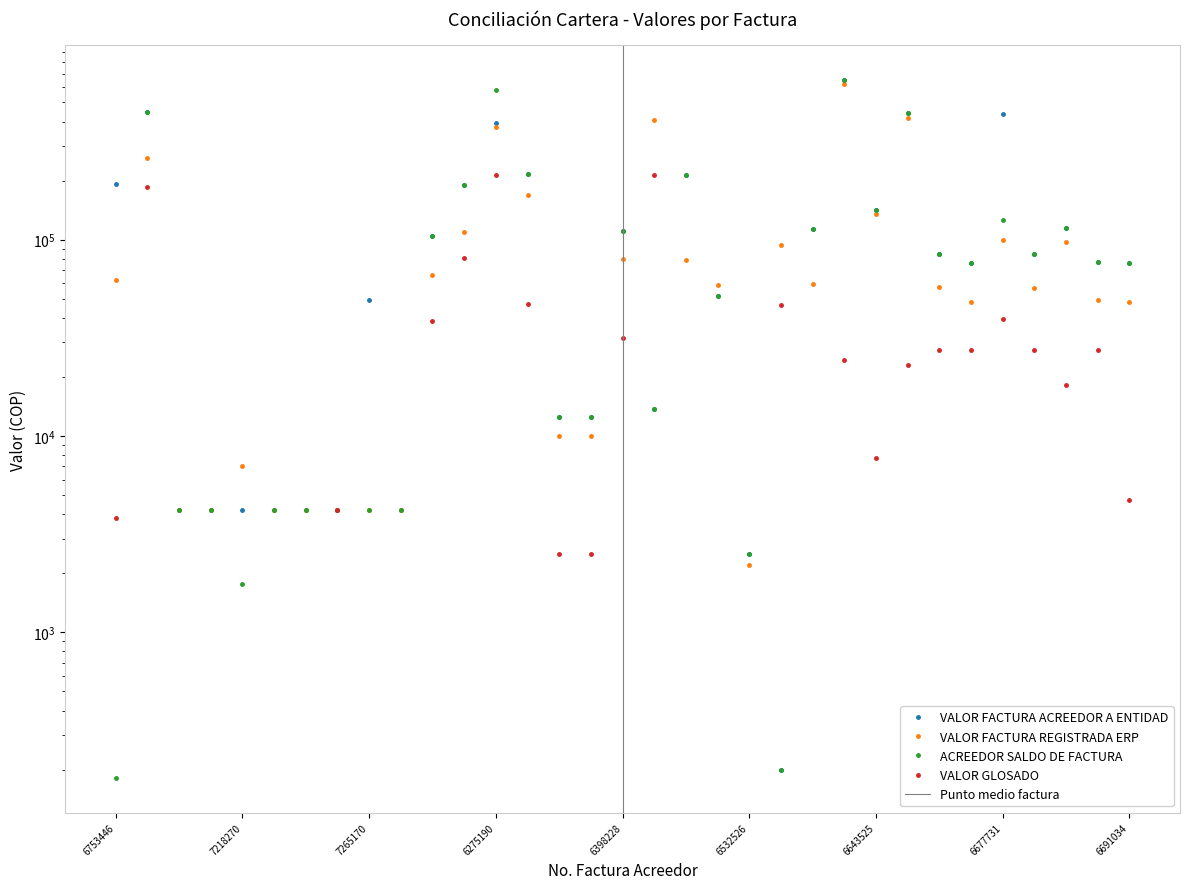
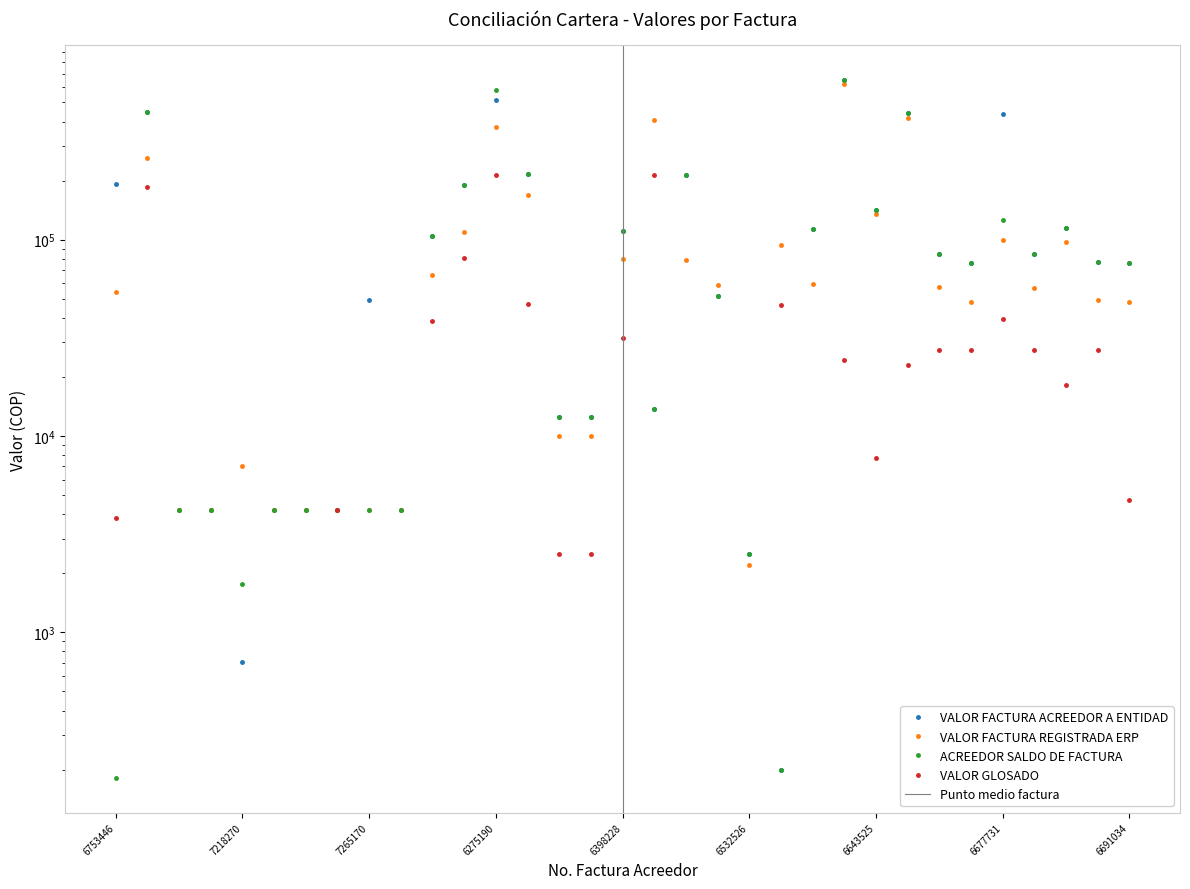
  {
    "VALOR FACTURA ACREEDOR A ENTIDAD": {
      "6753446": 190000,
-     "7218270": 4200,
+     "7218270": 710,
      "7265170": 49000,
-     "6275190": 390000,
+     "6275190": 510000,
      "6677731": 440000
    },
    "VALOR FACTURA REGISTRADA ERP": {
-     "6753446": 63000,
+     "6753446": 54000,
      "7218270": 7000,
      "6275190": 370000,
      "6398228": 80000,
      "6532526": 2200,
      "6643525": 130000,
      "6677731": 100000,
      "6691034": 48000
    },
    "ACREEDOR SALDO DE FACTURA": {
      "6753446": 180,
      "7218270": 1800,
      "6275190": 580000,
      "6677731": 130000
    },
    "VALOR GLOSADO": {
      "6753446": 3800,
      "6275190": 210000,
      "6398228": 32000,
      "6643525": 7700,
      "6677731": 40000,
      "6691034": 4700
    }
  }
